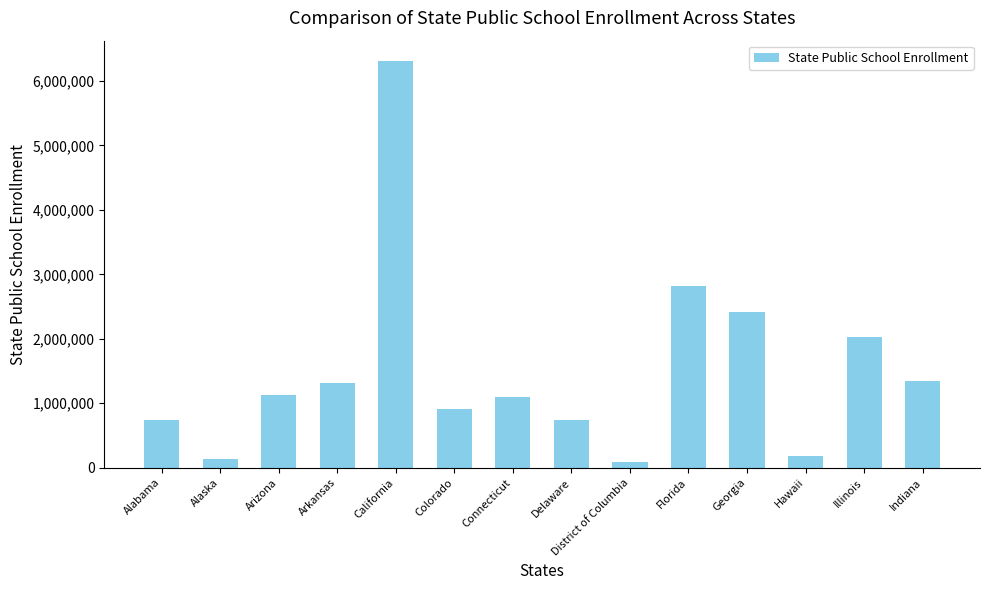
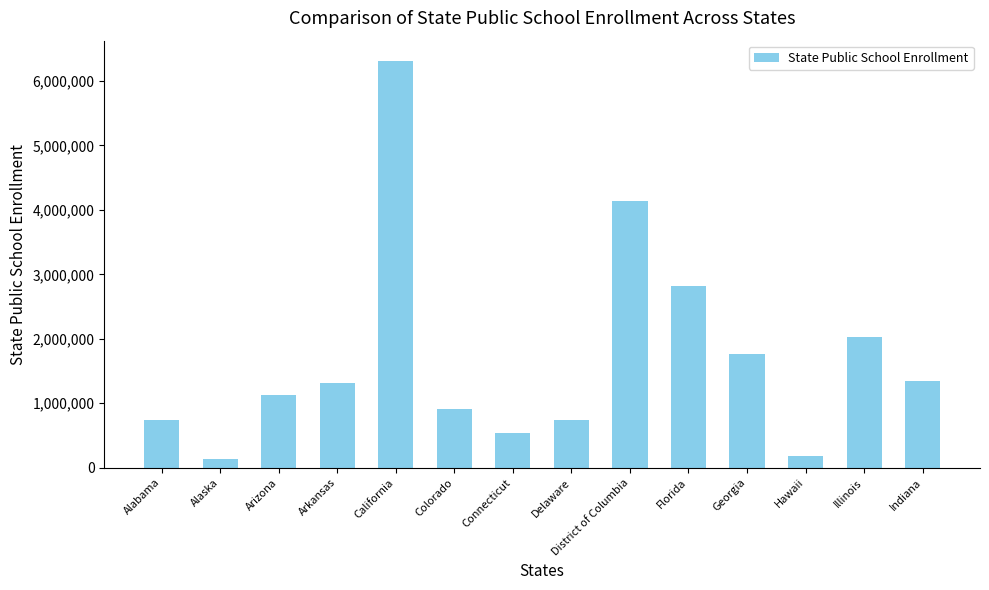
  {
    "Alabama": "700,000",
    "Alaska": "100,000",
    "Arizona": "1,100,000",
    "Arkansas": "1,300,000",
    "California": "6,300,000",
    "Colorado": "900,000",
-   "Connecticut": "1,100,000",
+   "Connecticut": "500,000",
    "Delaware": "700,000",
-   "District of Columbia": "100,000",
+   "District of Columbia": "4,100,000",
    "Florida": "2,800,000",
-   "Georgia": "2,400,000",
+   "Georgia": "1,800,000",
    "Hawaii": "200,000",
    "Illinois": "2,000,000",
    "Indiana": "1,300,000"
  }
